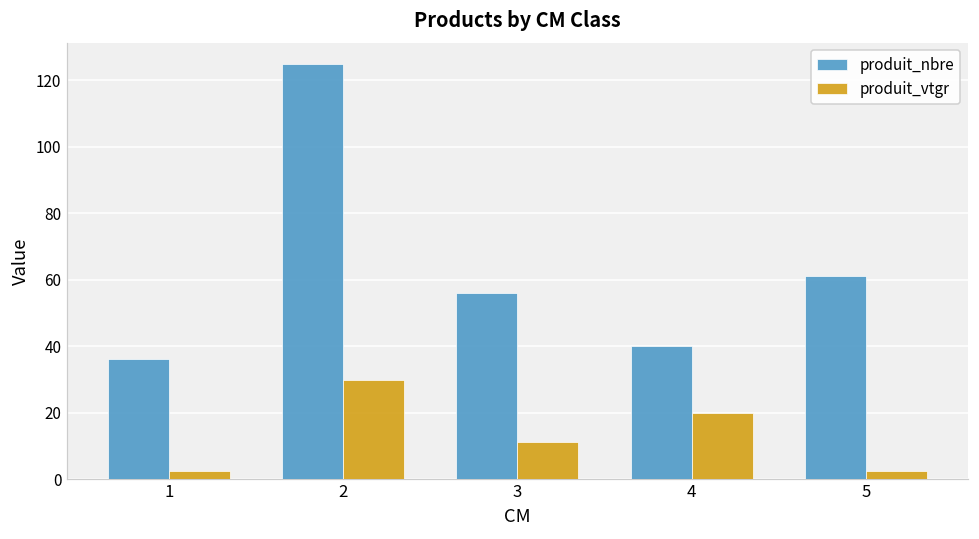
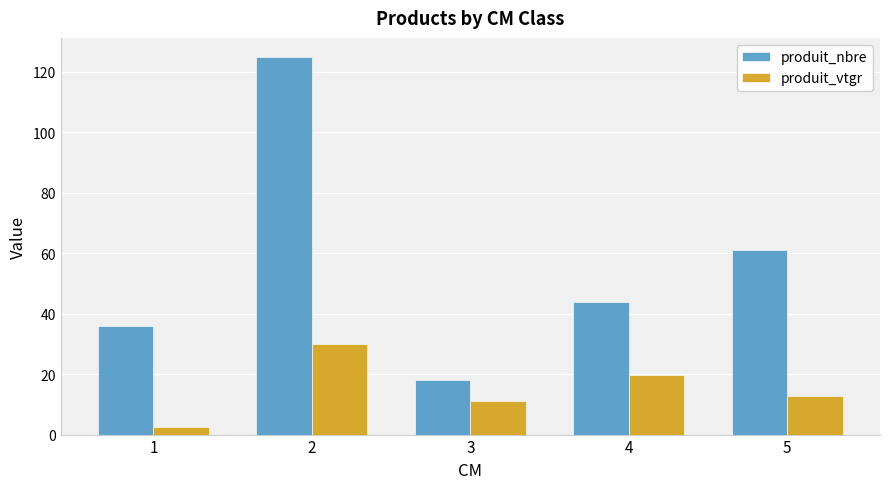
  {
    "produit_nbre": {
      "1": 36,
      "2": 125,
-     "3": 56,
-     "4": 40,
+     "3": 18,
+     "4": 44,
      "5": 61
    },
    "produit_vtgr": {
      "1": 3,
      "2": 30,
      "3": 11,
      "4": 20,
-     "5": 2
+     "5": 13
    }
  }
